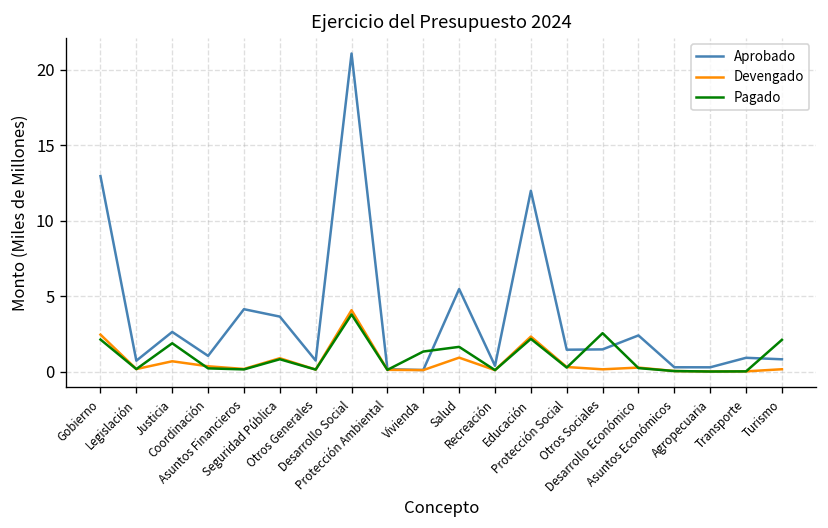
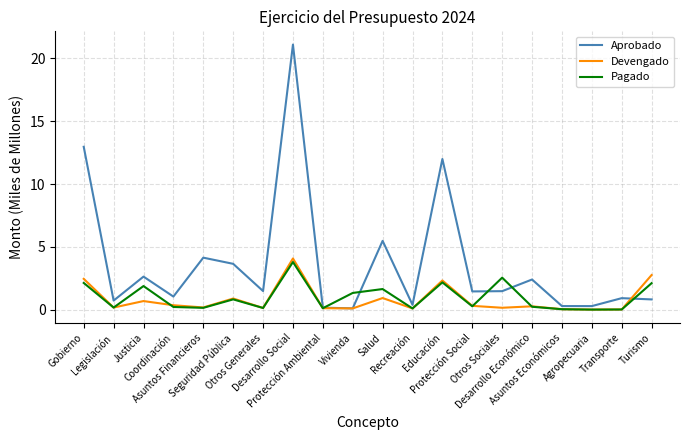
  {
    "Aprobado": {
      "Gobierno": 13.0,
      "Legislación": 0.7,
      "Justicia": 2.6,
      "Coordinación": 1.1,
      "Asuntos Financieros": 4.1,
      "Seguridad Pública": 3.7,
-     "Otros Generales": 0.7,
+     "Otros Generales": 1.5,
      "Desarrollo Social": 21.1,
      "Salud": 5.5,
      "Recreación": 0.4,
      "Educación": 12.0,
      "Protección Social": 1.5,
      "Otros Sociales": 1.5,
      "Desarrollo Económico": 2.4,
      "Asuntos Económicos": 0.3,
      "Agropecuaria": 0.3,
      "Transporte": 0.9,
      "Turismo": 0.8
    },
    "Devengado": {
      "Gobierno": 2.5,
      "Justicia": 0.7,
      "Desarrollo Social": 4.1,
      "Salud": 0.9,
      "Otros Sociales": 0.2,
-     "Turismo": 0.2
+     "Turismo": 2.8
    },
    "Pagado": {
      "Gobierno": 2.1,
      "Justicia": 1.9,
      "Desarrollo Social": 3.8,
      "Vivienda": 1.3,
      "Salud": 1.6,
      "Otros Sociales": 2.6,
      "Turismo": 2.1
    }
  }
